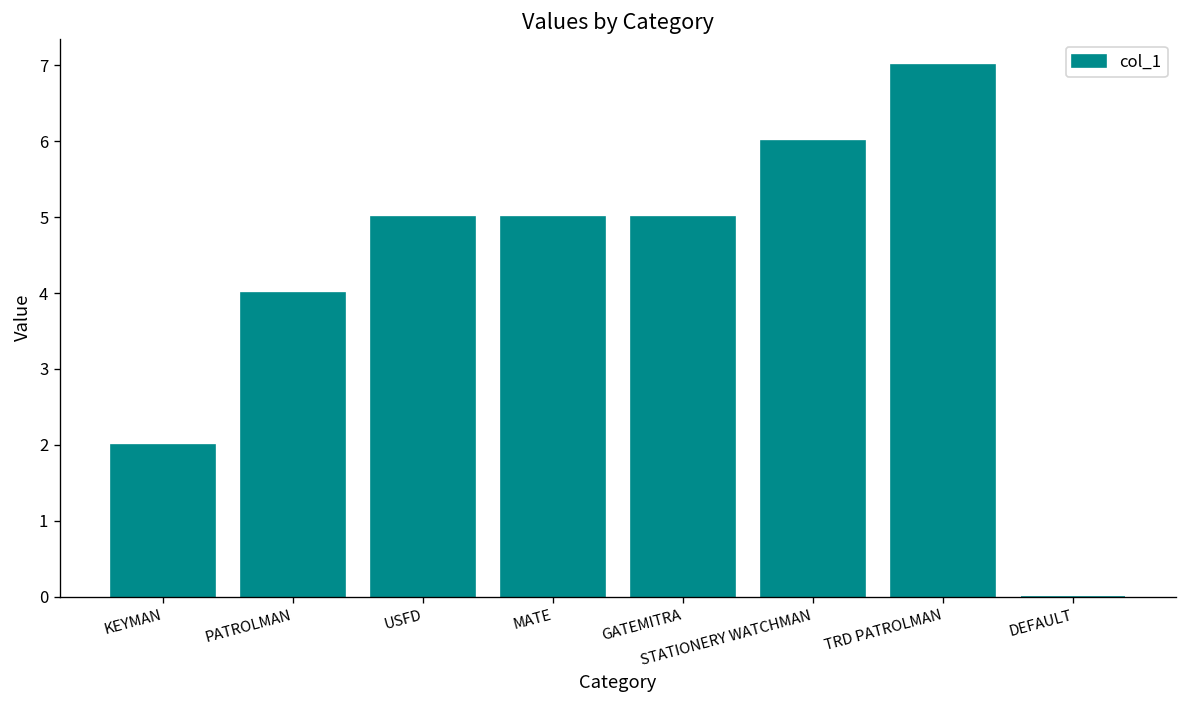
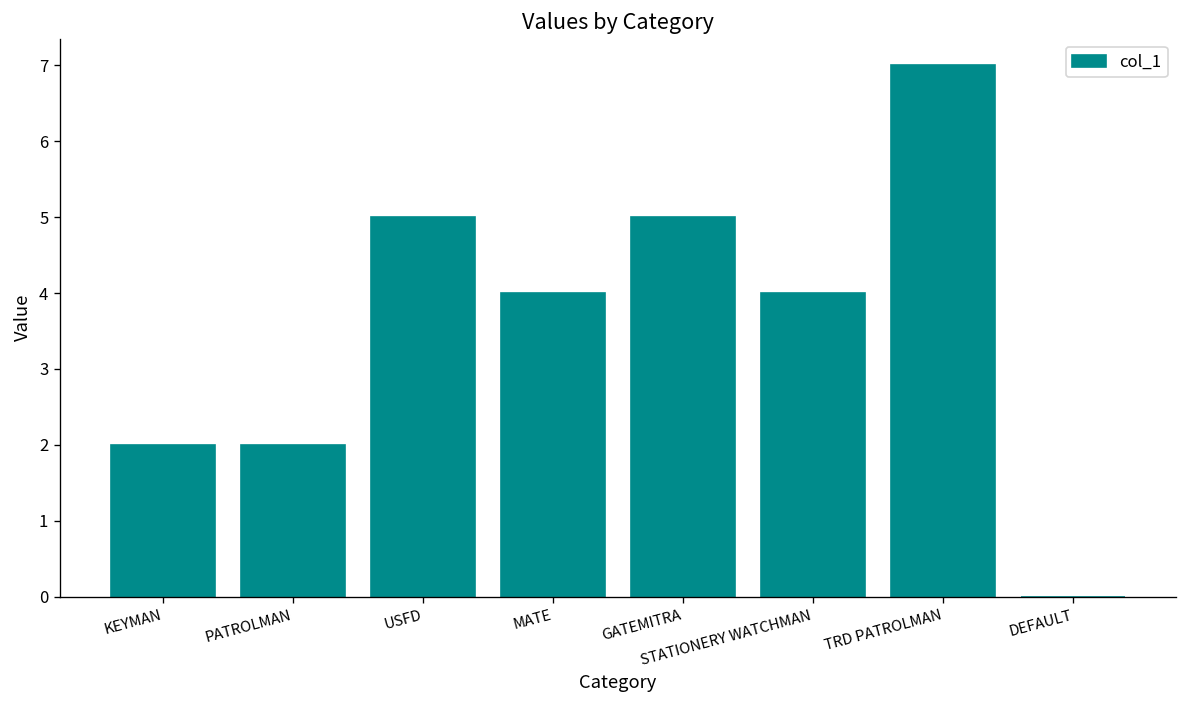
  {
    "KEYMAN": 2,
-   "PATROLMAN": 4,
+   "PATROLMAN": 2,
    "USFD": 5,
-   "MATE": 5,
+   "MATE": 4,
    "GATEMITRA": 5,
-   "STATIONERY WATCHMAN": 6,
+   "STATIONERY WATCHMAN": 4,
    "TRD PATROLMAN": 7,
    "DEFAULT": 0
  }
